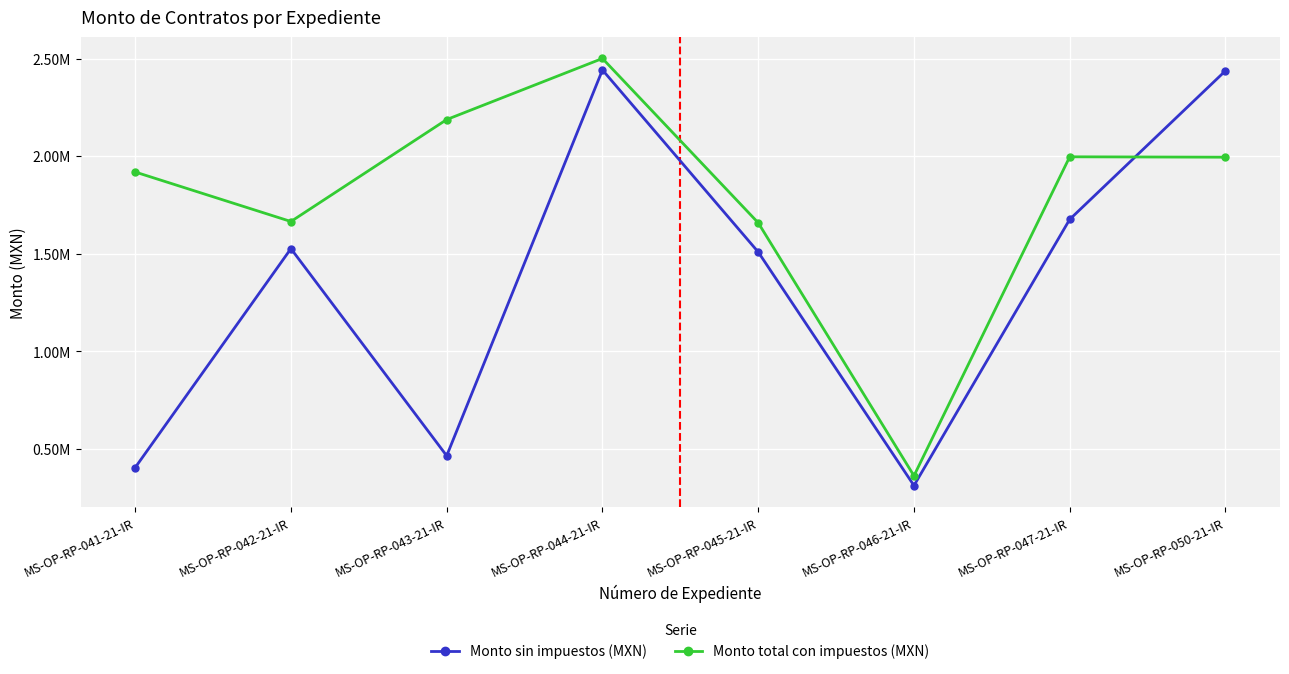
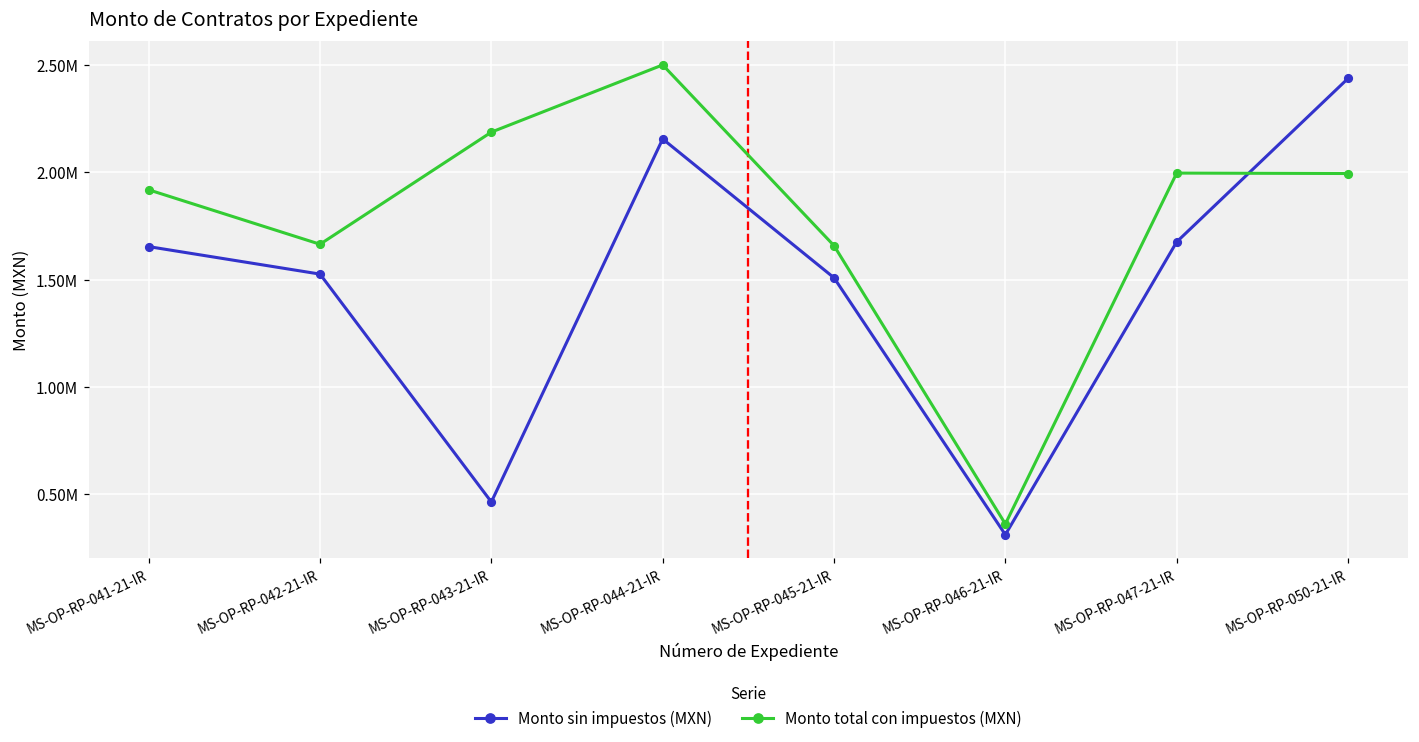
  {
    "Monto sin impuestos (MXN)": {
-     "MS-OP-RP-041-21-IR": 400000,
+     "MS-OP-RP-041-21-IR": 1650000,
      "MS-OP-RP-042-21-IR": 1530000,
      "MS-OP-RP-043-21-IR": 460000,
-     "MS-OP-RP-044-21-IR": 2440000,
+     "MS-OP-RP-044-21-IR": 2160000,
      "MS-OP-RP-045-21-IR": 1510000,
      "MS-OP-RP-046-21-IR": 310000,
      "MS-OP-RP-047-21-IR": 1680000,
      "MS-OP-RP-050-21-IR": 2440000
    },
    "Monto total con impuestos (MXN)": {
      "MS-OP-RP-041-21-IR": 1920000,
      "MS-OP-RP-042-21-IR": 1670000,
      "MS-OP-RP-043-21-IR": 2190000,
      "MS-OP-RP-044-21-IR": 2500000,
      "MS-OP-RP-045-21-IR": 1660000,
      "MS-OP-RP-046-21-IR": 360000,
      "MS-OP-RP-047-21-IR": 2000000,
      "MS-OP-RP-050-21-IR": 2000000
    }
  }
